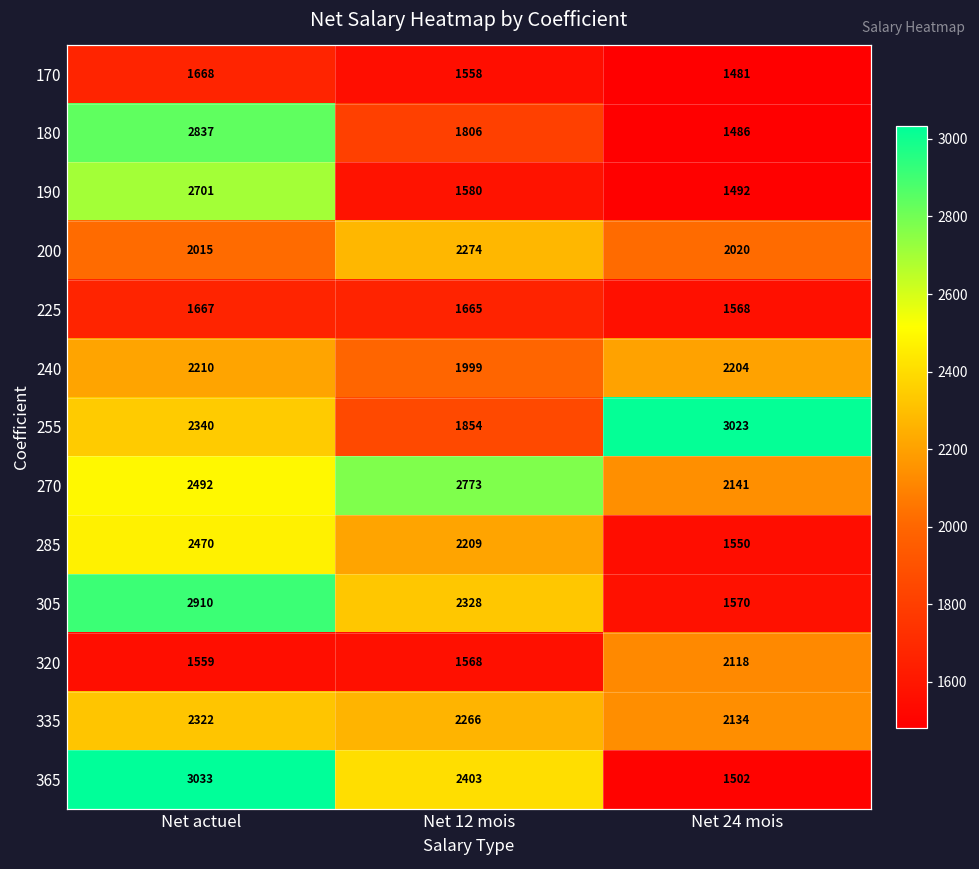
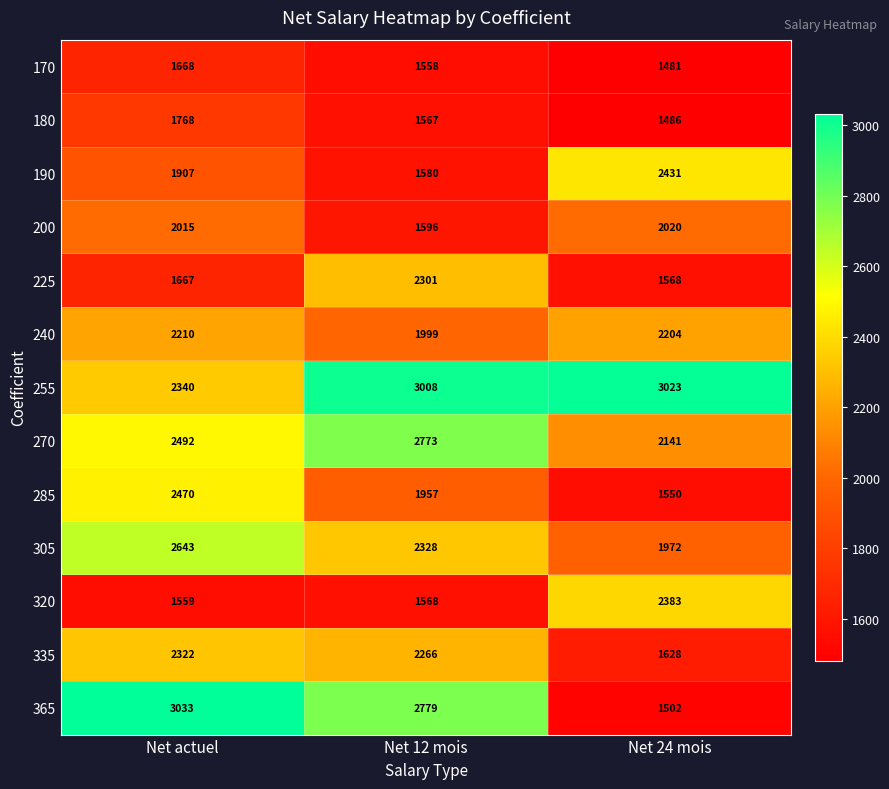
  {
    "170": {
      "Net actuel": 1668,
      "Net 12 mois": 1558,
      "Net 24 mois": 1481
    },
    "180": {
-     "Net actuel": 2837,
-     "Net 12 mois": 1806,
+     "Net actuel": 1768,
+     "Net 12 mois": 1567,
      "Net 24 mois": 1486
    },
    "190": {
-     "Net actuel": 2701,
+     "Net actuel": 1907,
      "Net 12 mois": 1580,
-     "Net 24 mois": 1492
+     "Net 24 mois": 2431
    },
    "200": {
      "Net actuel": 2015,
-     "Net 12 mois": 2274,
+     "Net 12 mois": 1596,
      "Net 24 mois": 2020
    },
    "225": {
      "Net actuel": 1667,
-     "Net 12 mois": 1665,
+     "Net 12 mois": 2301,
      "Net 24 mois": 1568
    },
    "240": {
      "Net actuel": 2210,
      "Net 12 mois": 1999,
      "Net 24 mois": 2204
    },
    "255": {
      "Net actuel": 2340,
-     "Net 12 mois": 1854,
+     "Net 12 mois": 3008,
      "Net 24 mois": 3023
    },
    "270": {
      "Net actuel": 2492,
      "Net 12 mois": 2773,
      "Net 24 mois": 2141
    },
    "285": {
      "Net actuel": 2470,
-     "Net 12 mois": 2209,
+     "Net 12 mois": 1957,
      "Net 24 mois": 1550
    },
    "305": {
-     "Net actuel": 2910,
+     "Net actuel": 2643,
      "Net 12 mois": 2328,
-     "Net 24 mois": 1570
+     "Net 24 mois": 1972
    },
    "320": {
      "Net actuel": 1559,
      "Net 12 mois": 1568,
-     "Net 24 mois": 2118
+     "Net 24 mois": 2383
    },
    "335": {
      "Net actuel": 2322,
      "Net 12 mois": 2266,
-     "Net 24 mois": 2134
+     "Net 24 mois": 1628
    },
    "365": {
      "Net actuel": 3033,
-     "Net 12 mois": 2403,
+     "Net 12 mois": 2779,
      "Net 24 mois": 1502
    }
  }
